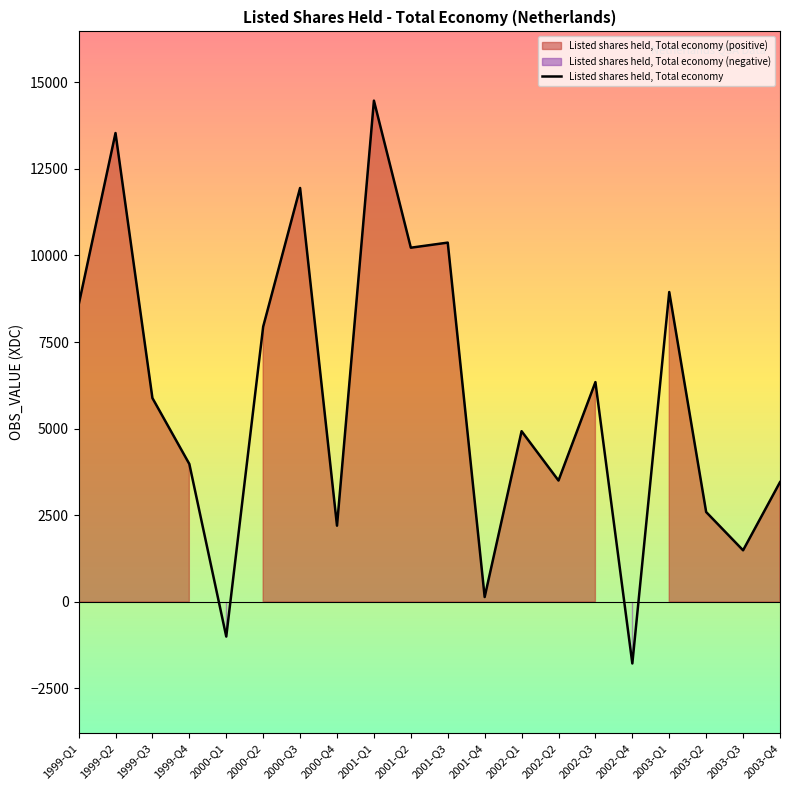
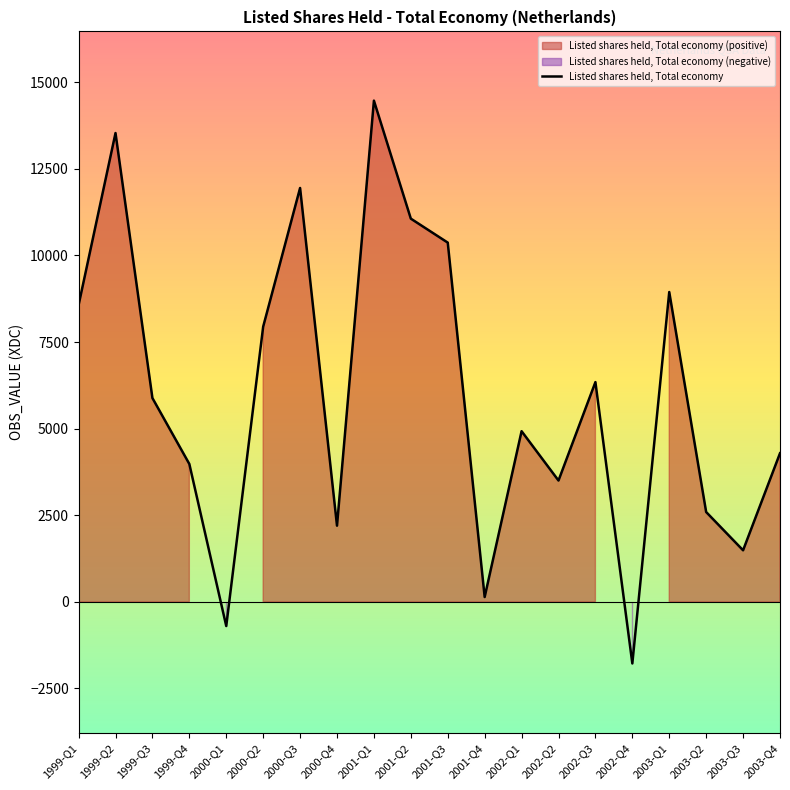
  {
    "1999-Q1": 8600,
    "1999-Q2": 13500,
    "1999-Q3": 5900,
    "1999-Q4": 4000,
-   "2000-Q1": -1000,
+   "2000-Q1": -700,
    "2000-Q2": 7900,
    "2000-Q3": 11900,
    "2000-Q4": 2200,
    "2001-Q1": 14500,
-   "2001-Q2": 10200,
+   "2001-Q2": 11100,
    "2001-Q3": 10400,
    "2001-Q4": 100,
    "2002-Q1": 4900,
    "2002-Q2": 3500,
    "2002-Q3": 6300,
    "2002-Q4": -1800,
    "2003-Q1": 8900,
    "2003-Q2": 2600,
    "2003-Q3": 1500,
-   "2003-Q4": 3500
+   "2003-Q4": 4300
  }
